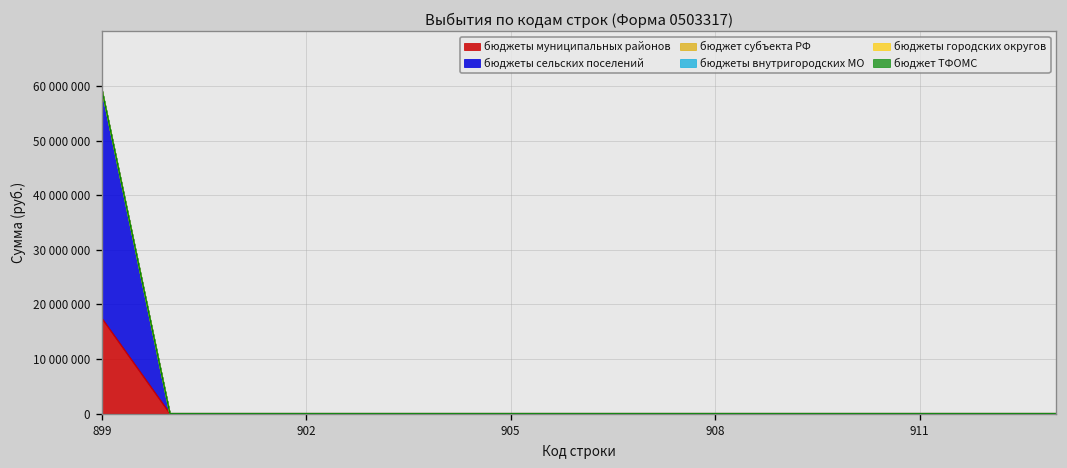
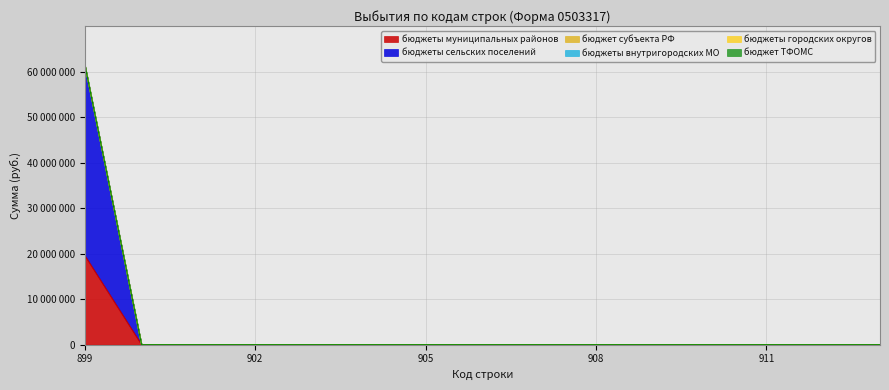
  {
    "бюджеты муниципальных районов": {
-     "899": 17000000
+     "899": 20000000
    }
  }
